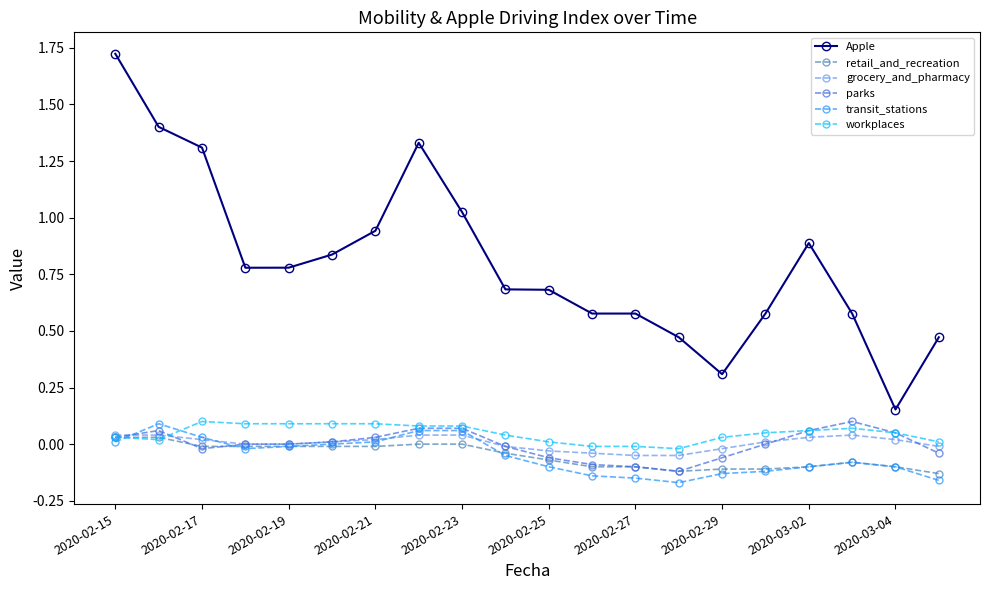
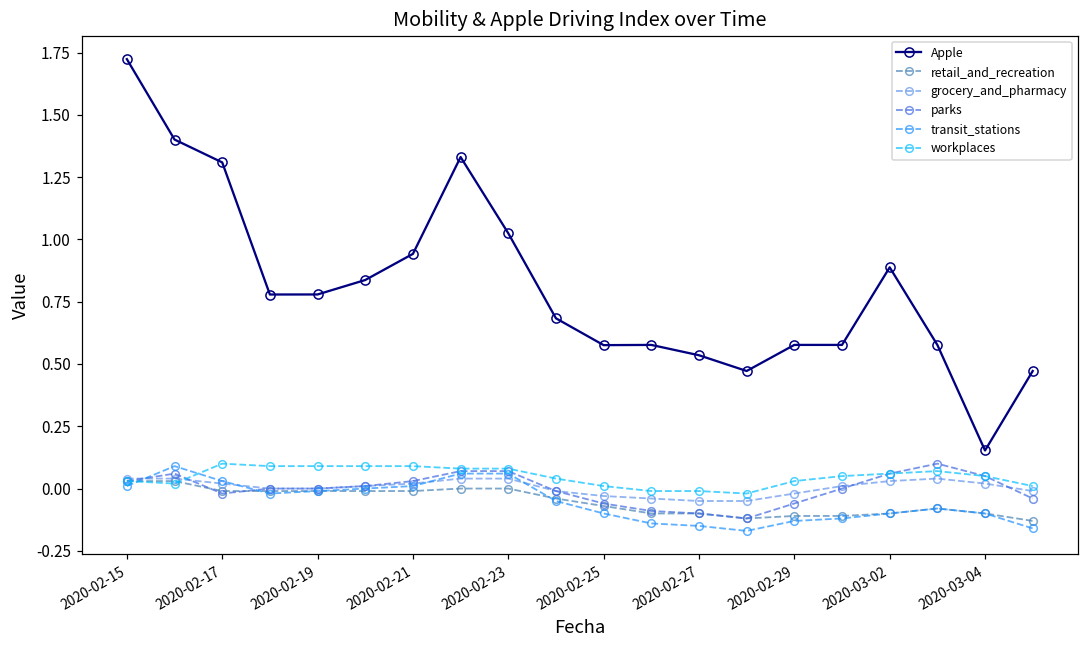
  {
    "Apple": {
      "2020-02-15": 1.72,
      "2020-02-17": 1.31,
      "2020-02-19": 0.78,
      "2020-02-21": 0.94,
      "2020-02-23": 1.02,
-     "2020-02-25": 0.68,
-     "2020-02-27": 0.58,
-     "2020-02-29": 0.31,
+     "2020-02-25": 0.58,
+     "2020-02-27": 0.54,
+     "2020-02-29": 0.58,
      "2020-03-02": 0.89,
      "2020-03-04": 0.15
    }
  }
